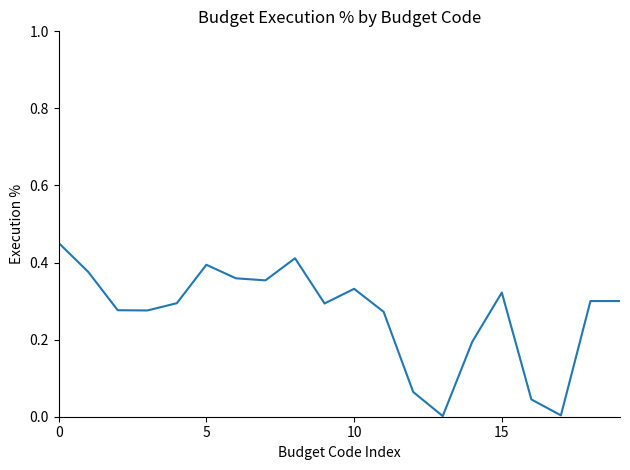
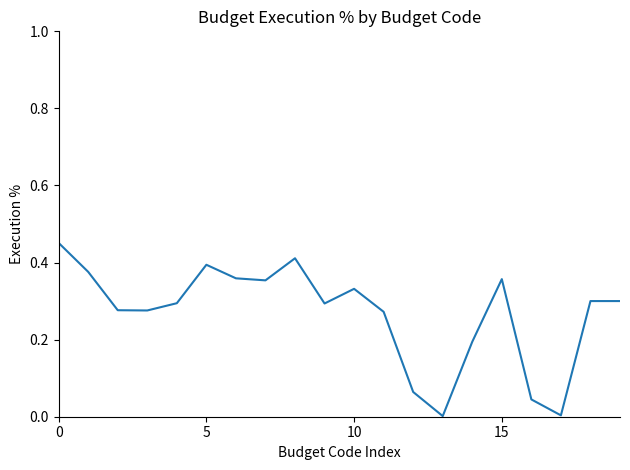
  {
    "0": 0.45,
    "5": 0.39,
    "10": 0.33,
-   "15": 0.32
+   "15": 0.36
  }
